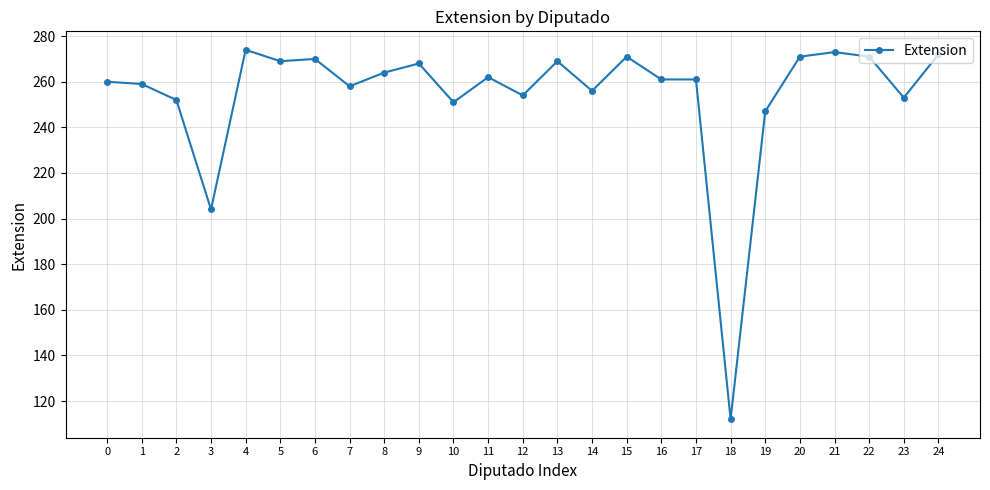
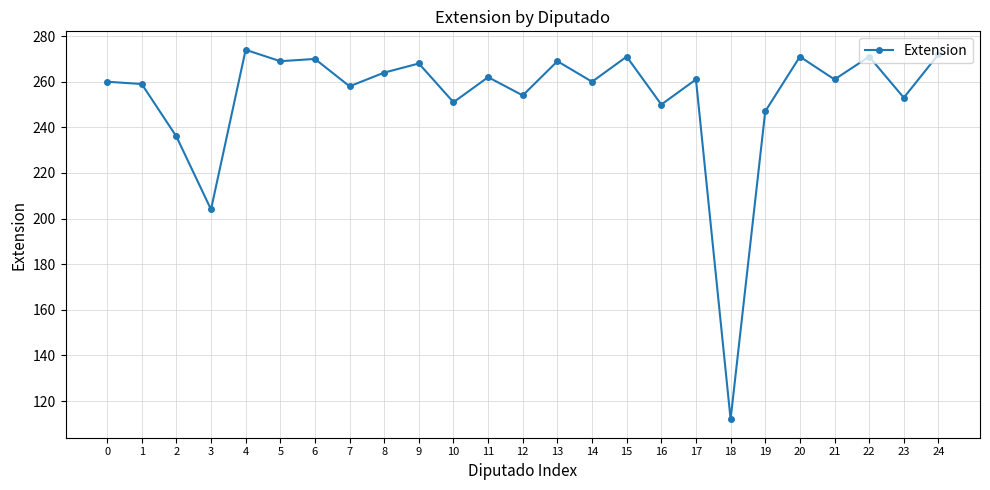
  {
    "0": 260,
    "1": 259,
-   "2": 252,
+   "2": 236,
    "3": 204,
    "4": 274,
    "5": 269,
    "6": 270,
    "7": 258,
    "8": 264,
    "9": 268,
    "10": 251,
    "11": 262,
    "12": 254,
    "13": 269,
-   "14": 256,
+   "14": 260,
    "15": 271,
-   "16": 261,
+   "16": 250,
    "17": 261,
    "18": 112,
    "19": 247,
    "20": 271,
-   "21": 273,
+   "21": 261,
    "23": 253
  }
